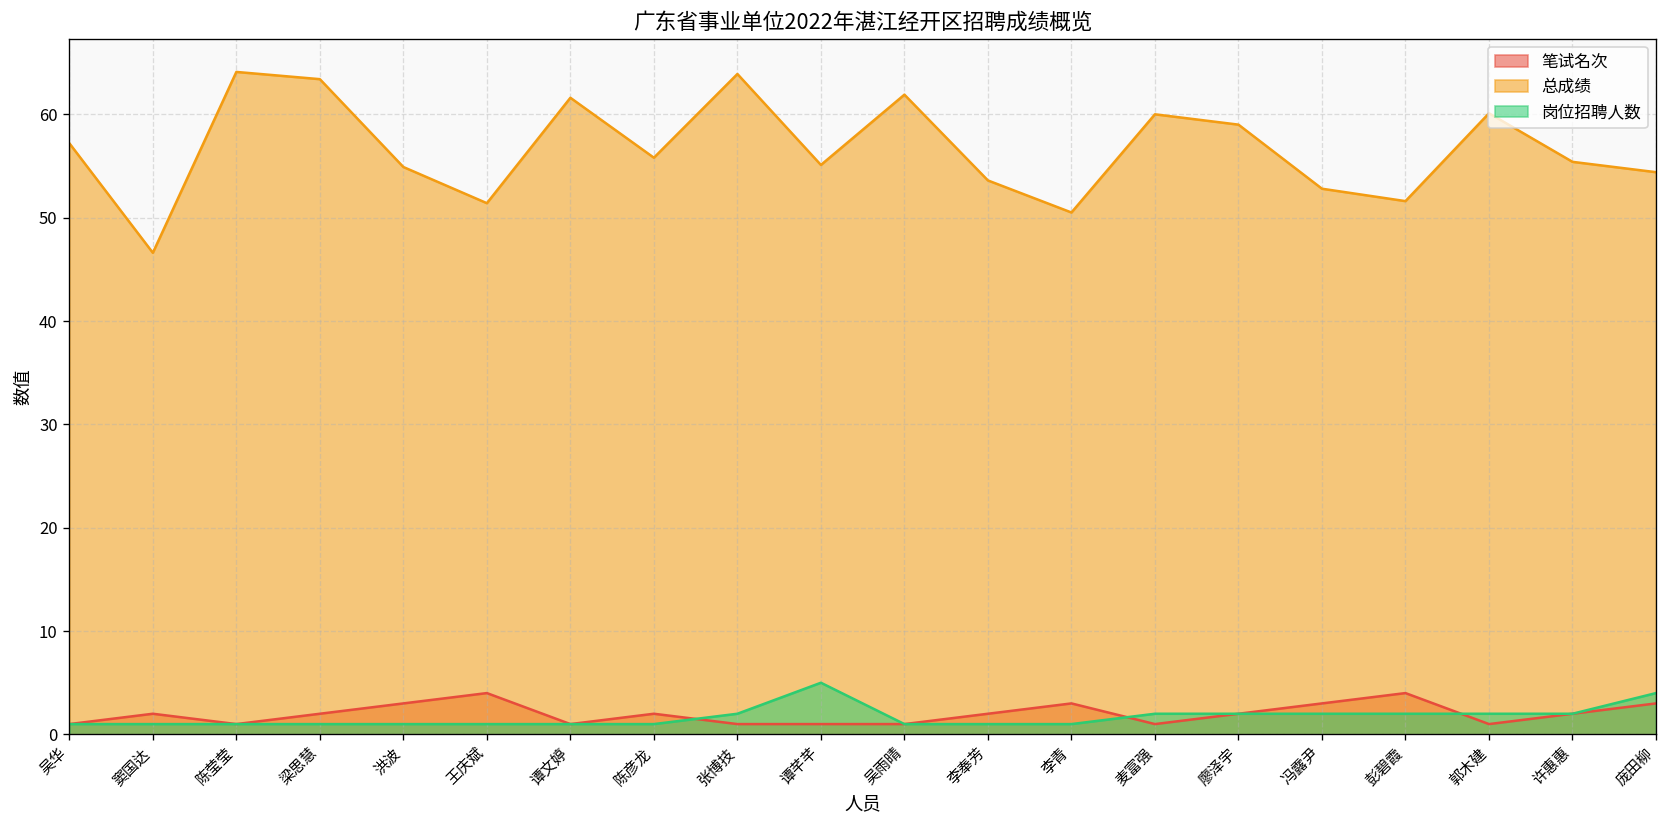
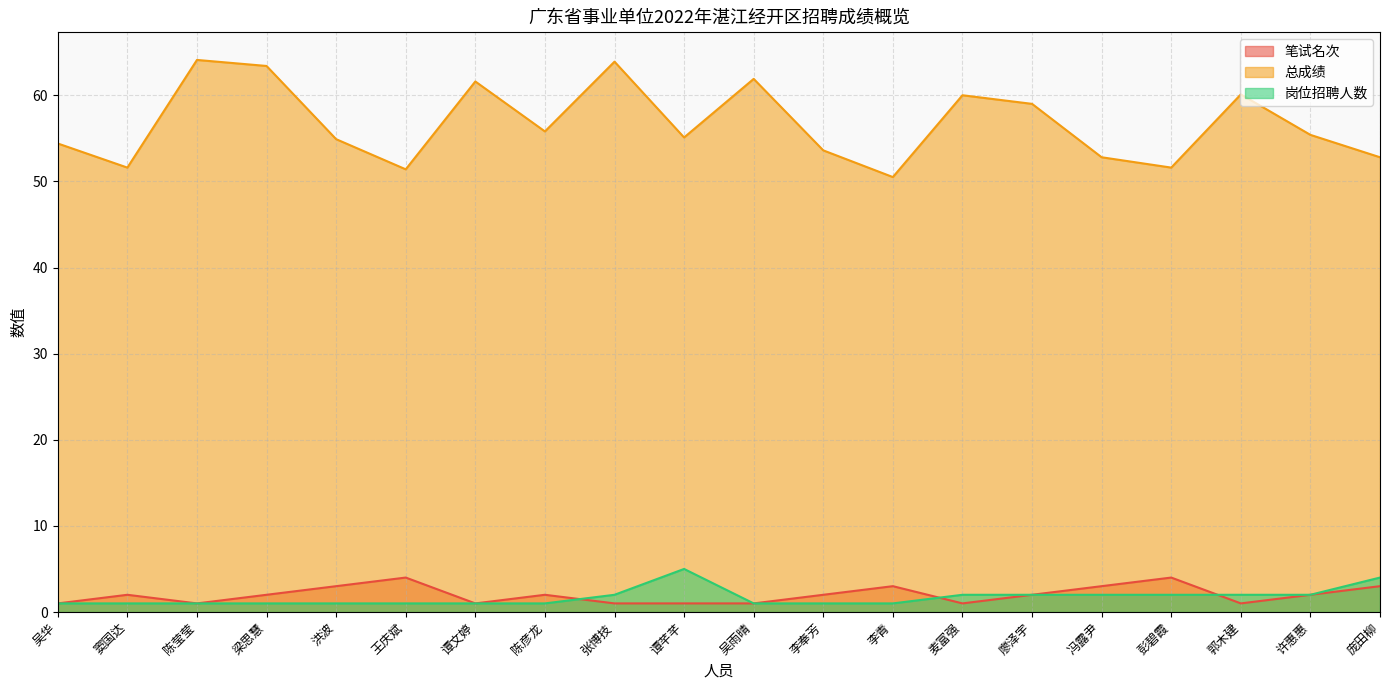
  {
    "笔试名次": {
      "窦国达": 2,
      "梁思慧": 2,
      "洪波": 3,
      "王庆斌": 4,
      "陈彦龙": 2,
      "张博技": 1,
      "谭芊芊": 1,
      "李奉芳": 2,
      "李青": 3,
      "麦富强": 1,
      "冯露尹": 3,
      "彭碧霞": 4,
      "郭木建": 1,
      "庞田柳": 3
    },
    "总成绩": {
-     "吴华": 57,
-     "窦国达": 47,
+     "吴华": 54,
+     "窦国达": 52,
      "陈莹莹": 64,
      "梁思慧": 63,
      "洪波": 55,
      "王庆斌": 51,
      "谭文婷": 62,
      "陈彦龙": 56,
      "张博技": 64,
      "谭芊芊": 55,
      "吴雨晴": 62,
      "李奉芳": 54,
      "李青": 51,
      "麦富强": 60,
      "廖泽宇": 59,
      "冯露尹": 53,
      "彭碧霞": 52,
      "许惠惠": 55,
-     "庞田柳": 54
+     "庞田柳": 53
    },
    "岗位招聘人数": {
      "窦国达": 1,
      "梁思慧": 1,
      "洪波": 1,
      "王庆斌": 1,
      "陈彦龙": 1,
      "张博技": 2,
      "谭芊芊": 5,
      "李奉芳": 1,
      "李青": 1,
      "麦富强": 2,
      "冯露尹": 2,
      "彭碧霞": 2,
      "郭木建": 2,
      "庞田柳": 4
    }
  }
